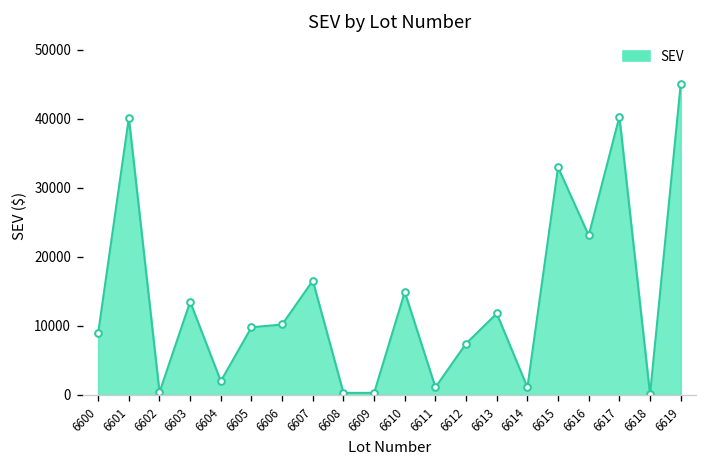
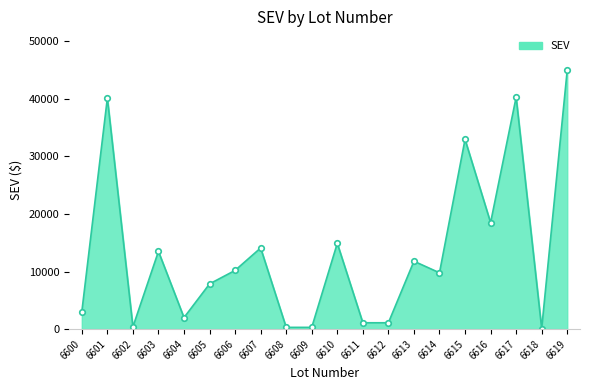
  {
-   "6600": 9000,
+   "6600": 3000,
    "6601": 40000,
    "6602": 0,
    "6603": 14000,
    "6604": 2000,
-   "6605": 10000,
+   "6605": 8000,
    "6606": 10000,
-   "6607": 17000,
+   "6607": 14000,
    "6608": 0,
    "6609": 0,
    "6610": 15000,
    "6611": 1000,
-   "6612": 7000,
+   "6612": 1000,
    "6613": 12000,
-   "6614": 1000,
+   "6614": 10000,
    "6615": 33000,
-   "6616": 23000,
+   "6616": 19000,
    "6617": 40000,
    "6618": 0,
    "6619": 45000
  }
